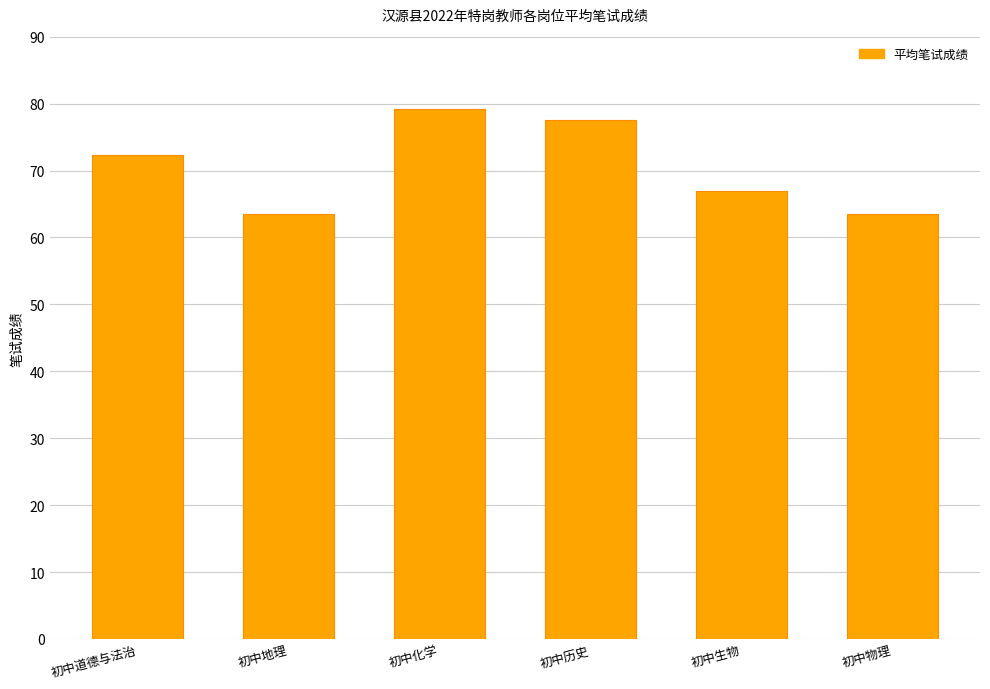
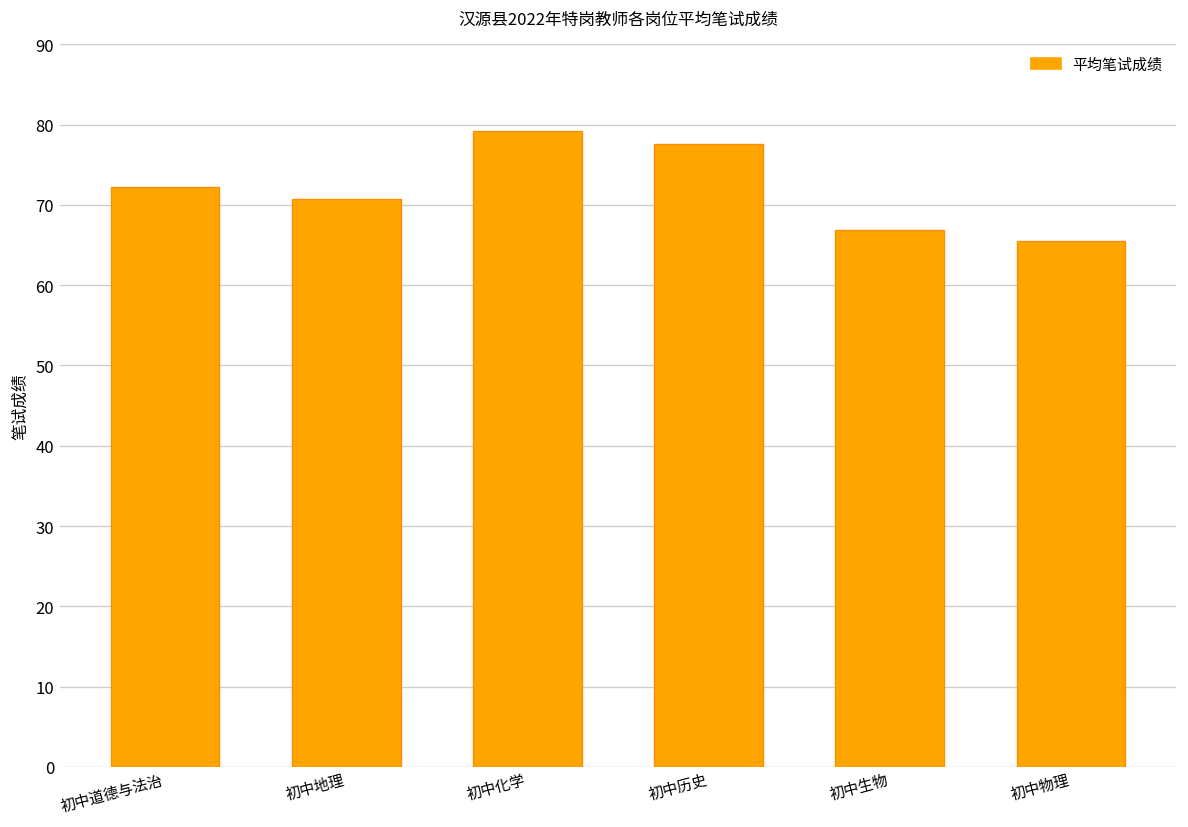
  {
    "初中道德与法治": 72,
-   "初中地理": 64,
+   "初中地理": 71,
    "初中化学": 79,
    "初中历史": 78,
    "初中生物": 67,
-   "初中物理": 63
+   "初中物理": 65
  }
